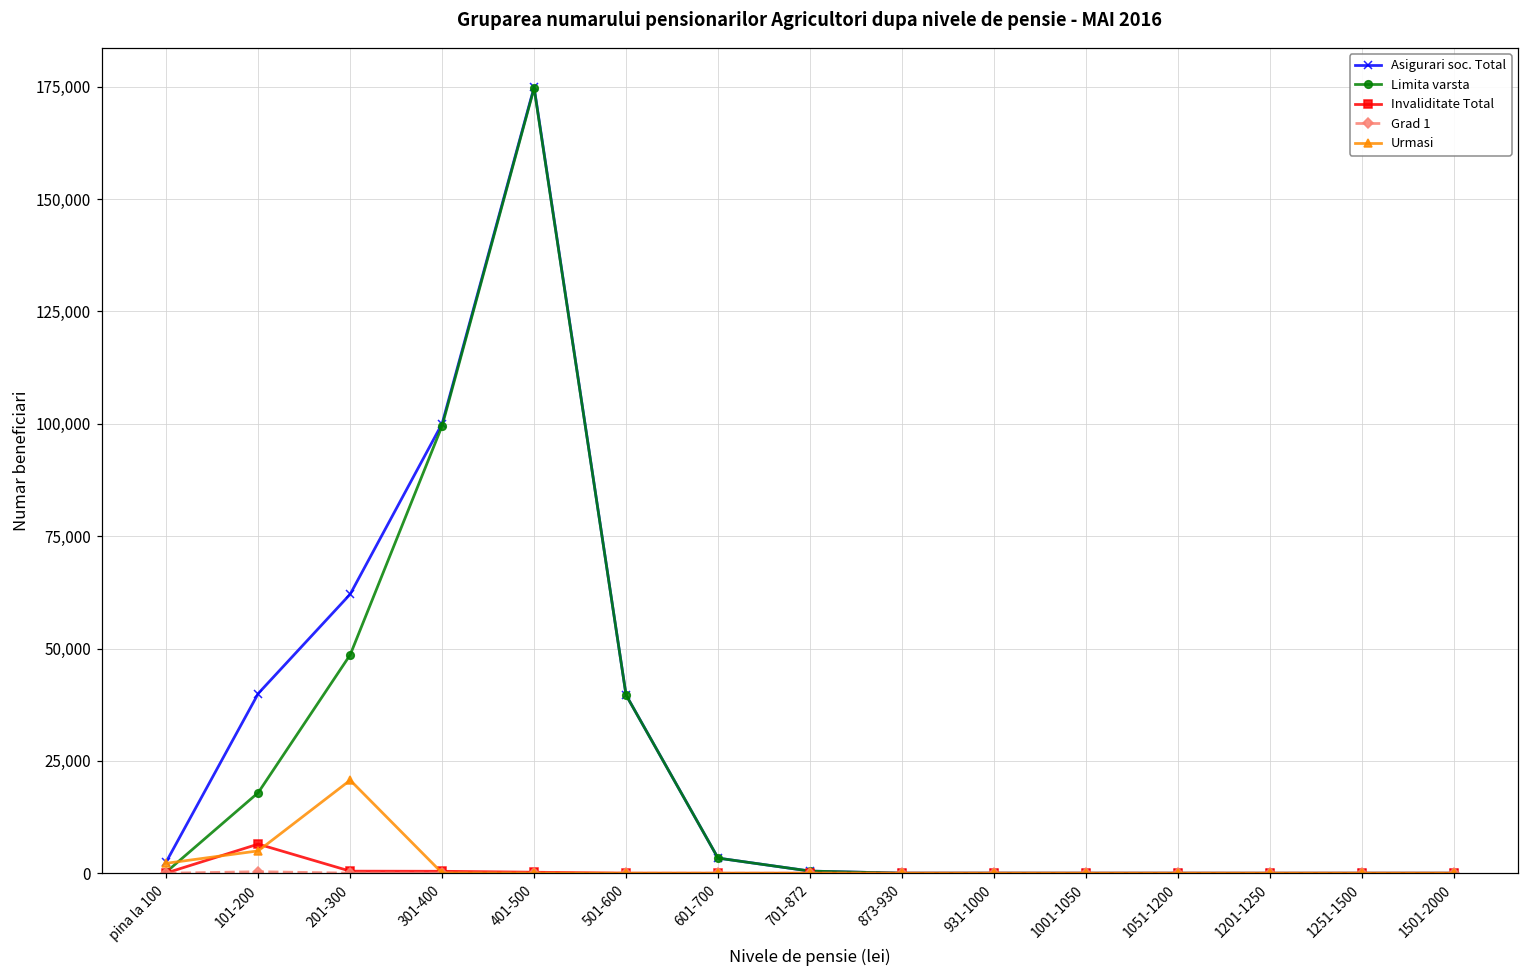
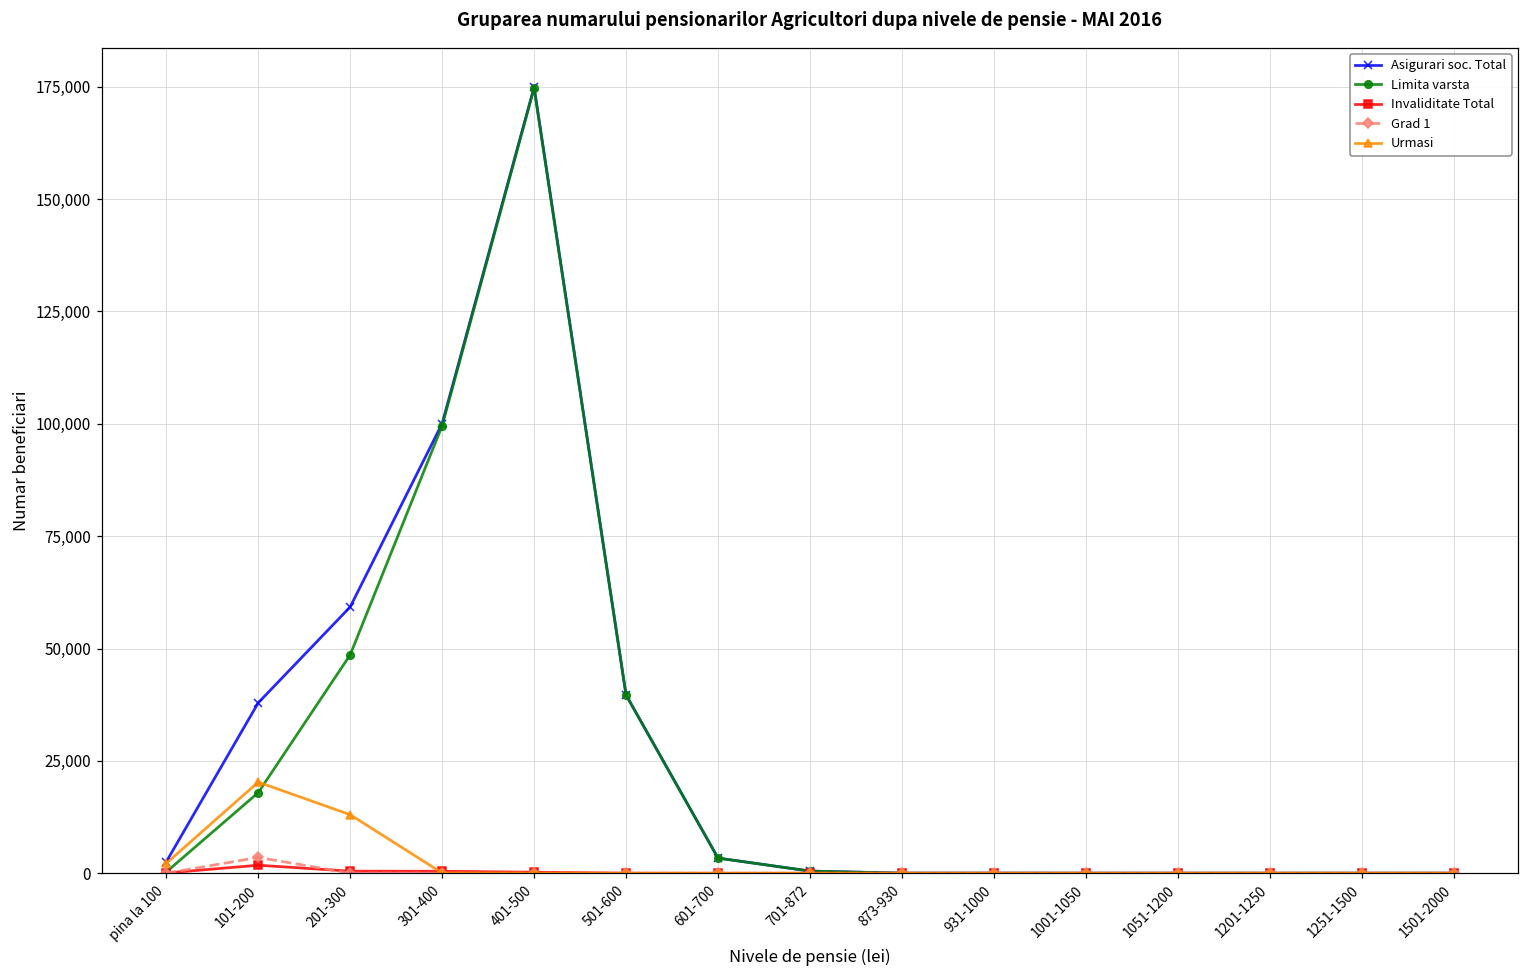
  {
    "Asigurari soc. Total": {
-     "101-200": "40,000",
-     "201-300": "62,000"
+     "101-200": "38,000",
+     "201-300": "59,000"
    },
    "Limita varsta": {
      "101-200": "18,000",
      "201-300": "49,000"
    },
    "Invaliditate Total": {
-     "101-200": "6,000"
+     "101-200": "2,000"
    },
    "Grad 1": {
-     "101-200": "0"
+     "101-200": "4,000"
    },
    "Urmasi": {
-     "101-200": "5,000",
-     "201-300": "21,000"
+     "101-200": "20,000",
+     "201-300": "13,000"
    }
  }
